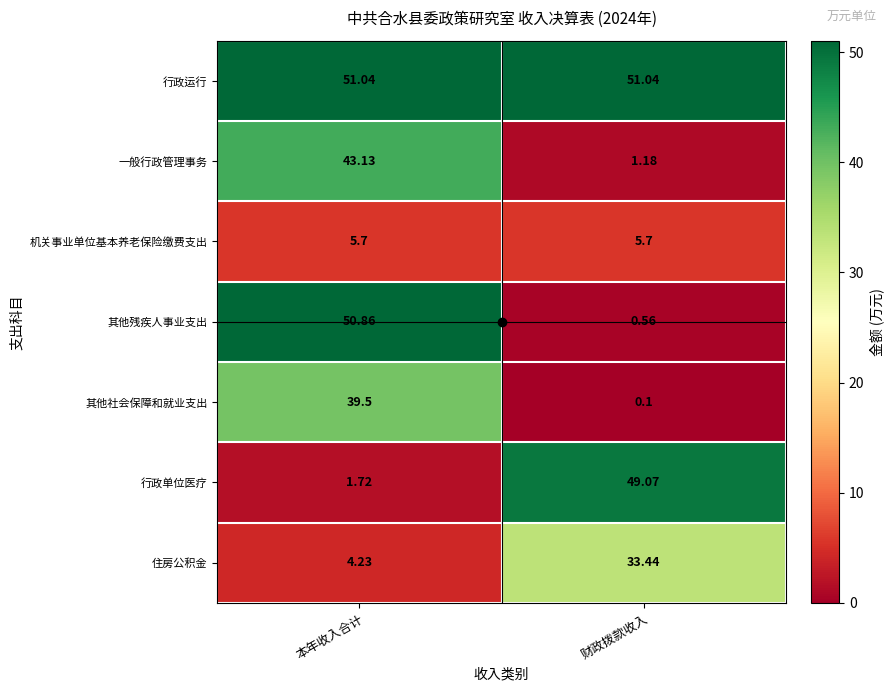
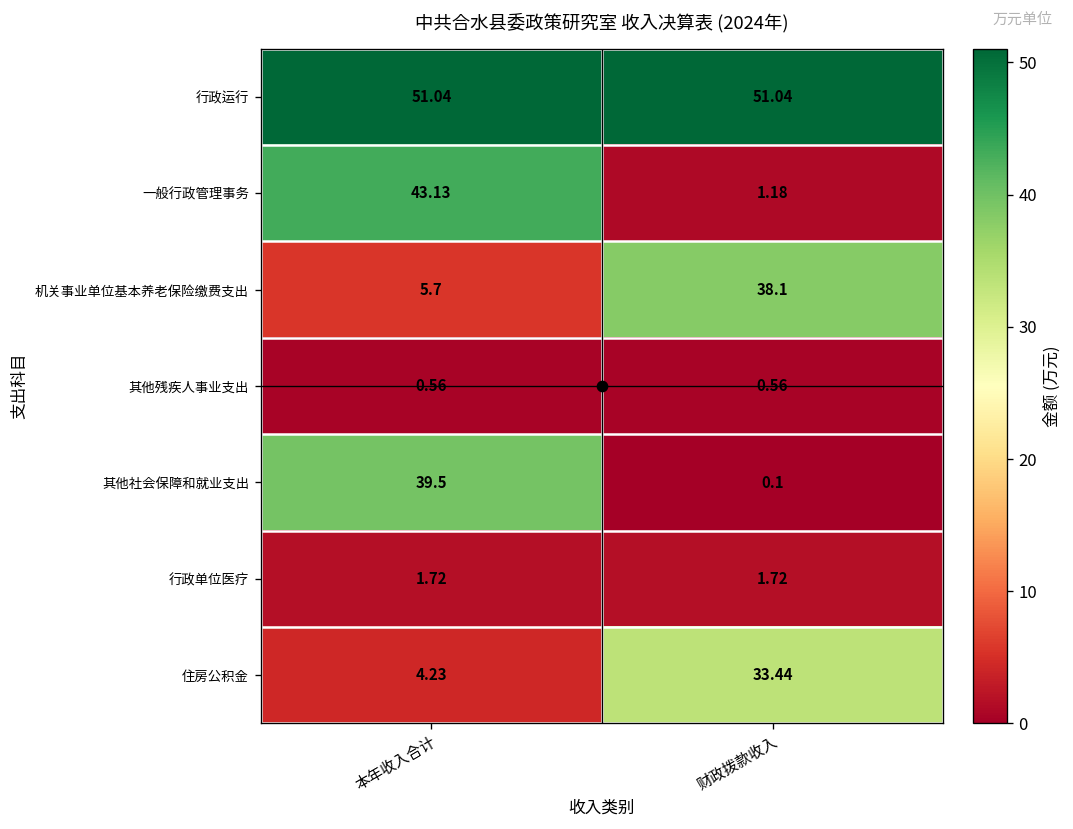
  {
    "行政运行": {
      "本年收入合计": 51.04,
      "财政拨款收入": 51.04
    },
    "一般行政管理事务": {
      "本年收入合计": 43.13,
      "财政拨款收入": 1.18
    },
    "机关事业单位基本养老保险缴费支出": {
      "本年收入合计": 5.7,
-     "财政拨款收入": 5.7
+     "财政拨款收入": 38.1
    },
    "其他残疾人事业支出": {
-     "本年收入合计": 50.86,
+     "本年收入合计": 0.56,
      "财政拨款收入": 0.56
    },
    "其他社会保障和就业支出": {
      "本年收入合计": 39.5,
      "财政拨款收入": 0.1
    },
    "行政单位医疗": {
      "本年收入合计": 1.72,
-     "财政拨款收入": 49.07
+     "财政拨款收入": 1.72
    },
    "住房公积金": {
      "本年收入合计": 4.23,
      "财政拨款收入": 33.44
    }
  }
